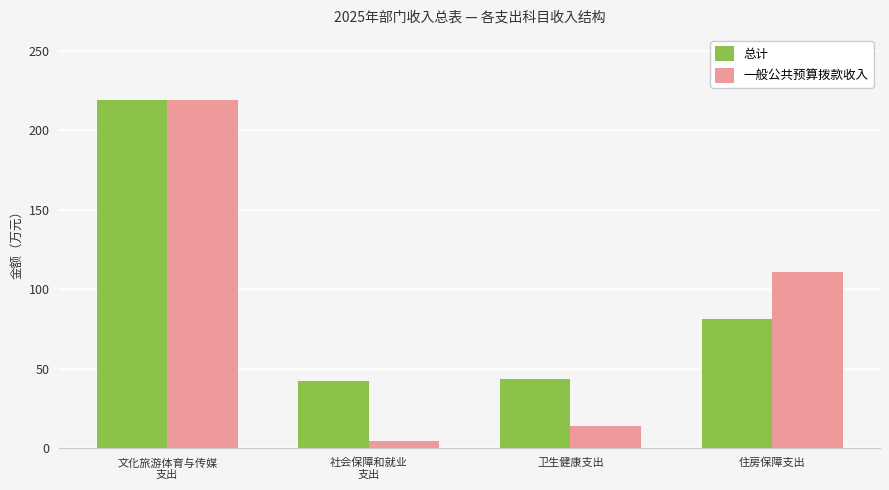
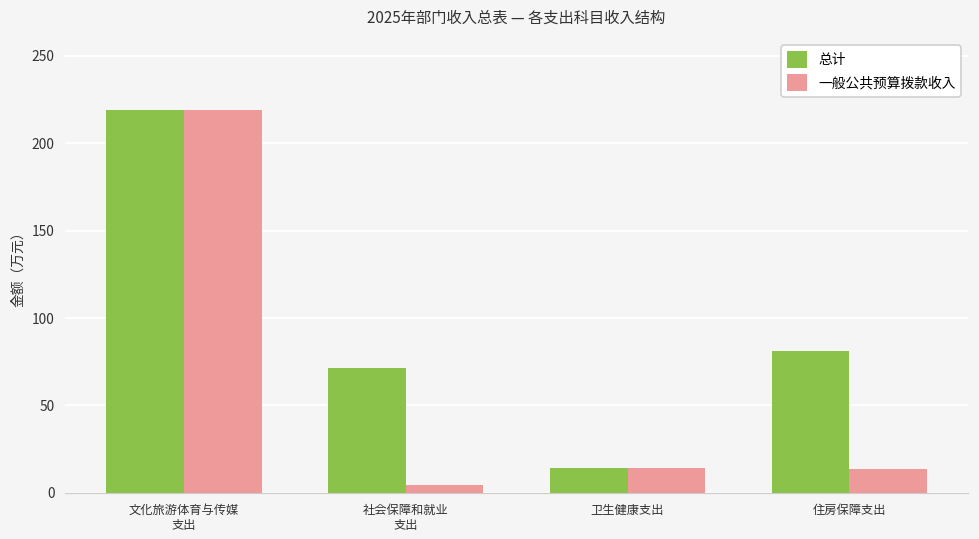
  {
    "总计": {
      "文化旅游体育与传媒 支出": 219,
-     "社会保障和就业 支出": 42,
-     "卫生健康支出": 44,
+     "社会保障和就业 支出": 72,
+     "卫生健康支出": 14,
      "住房保障支出": 81
    },
    "一般公共预算拨款收入": {
      "文化旅游体育与传媒 支出": 219,
      "社会保障和就业 支出": 5,
      "卫生健康支出": 14,
-     "住房保障支出": 111
+     "住房保障支出": 13
    }
  }
